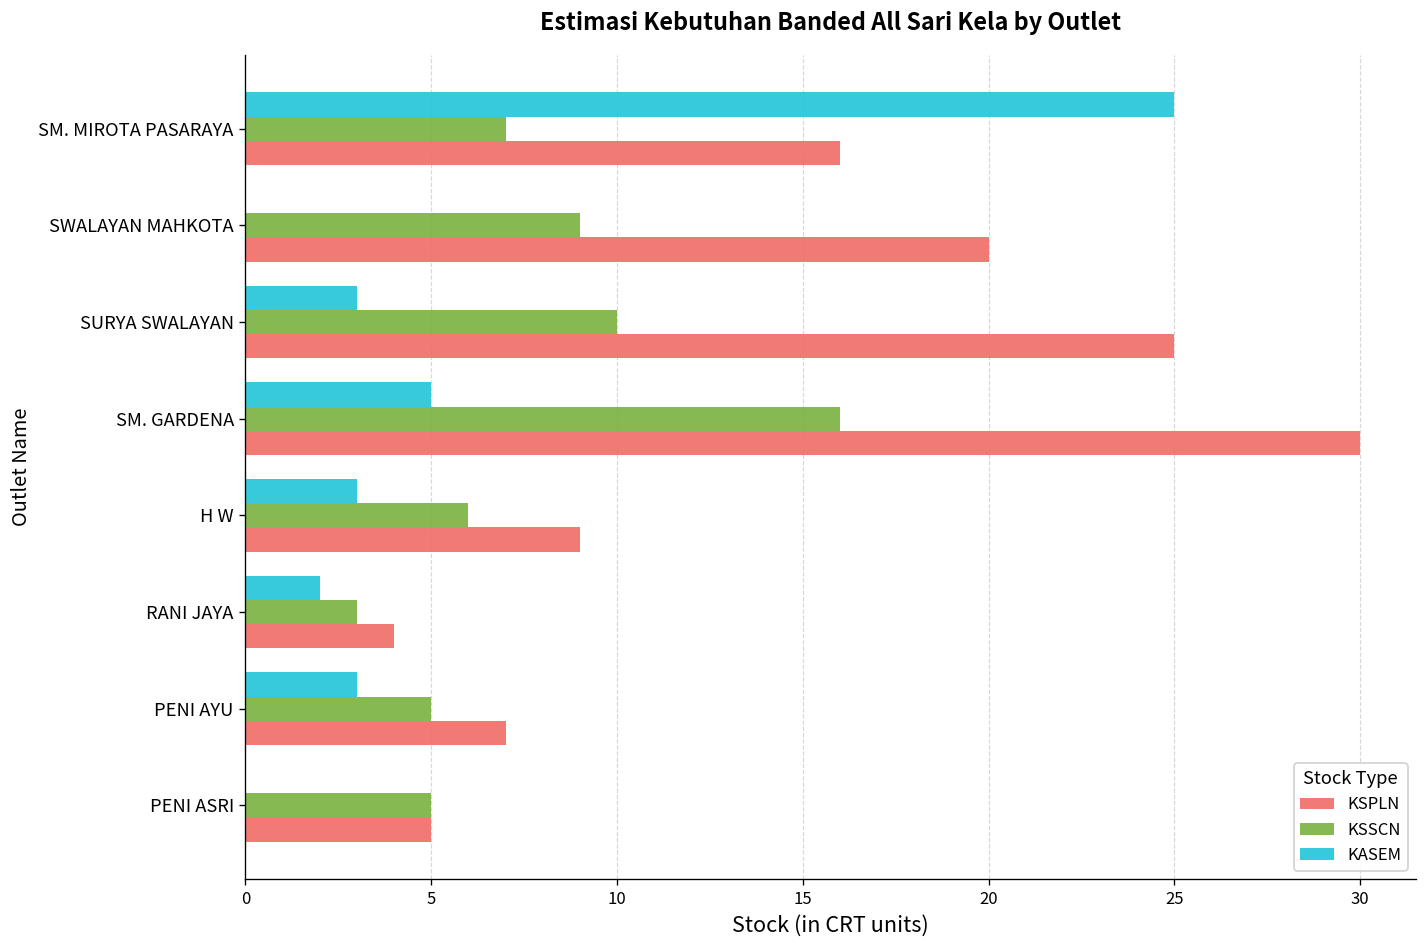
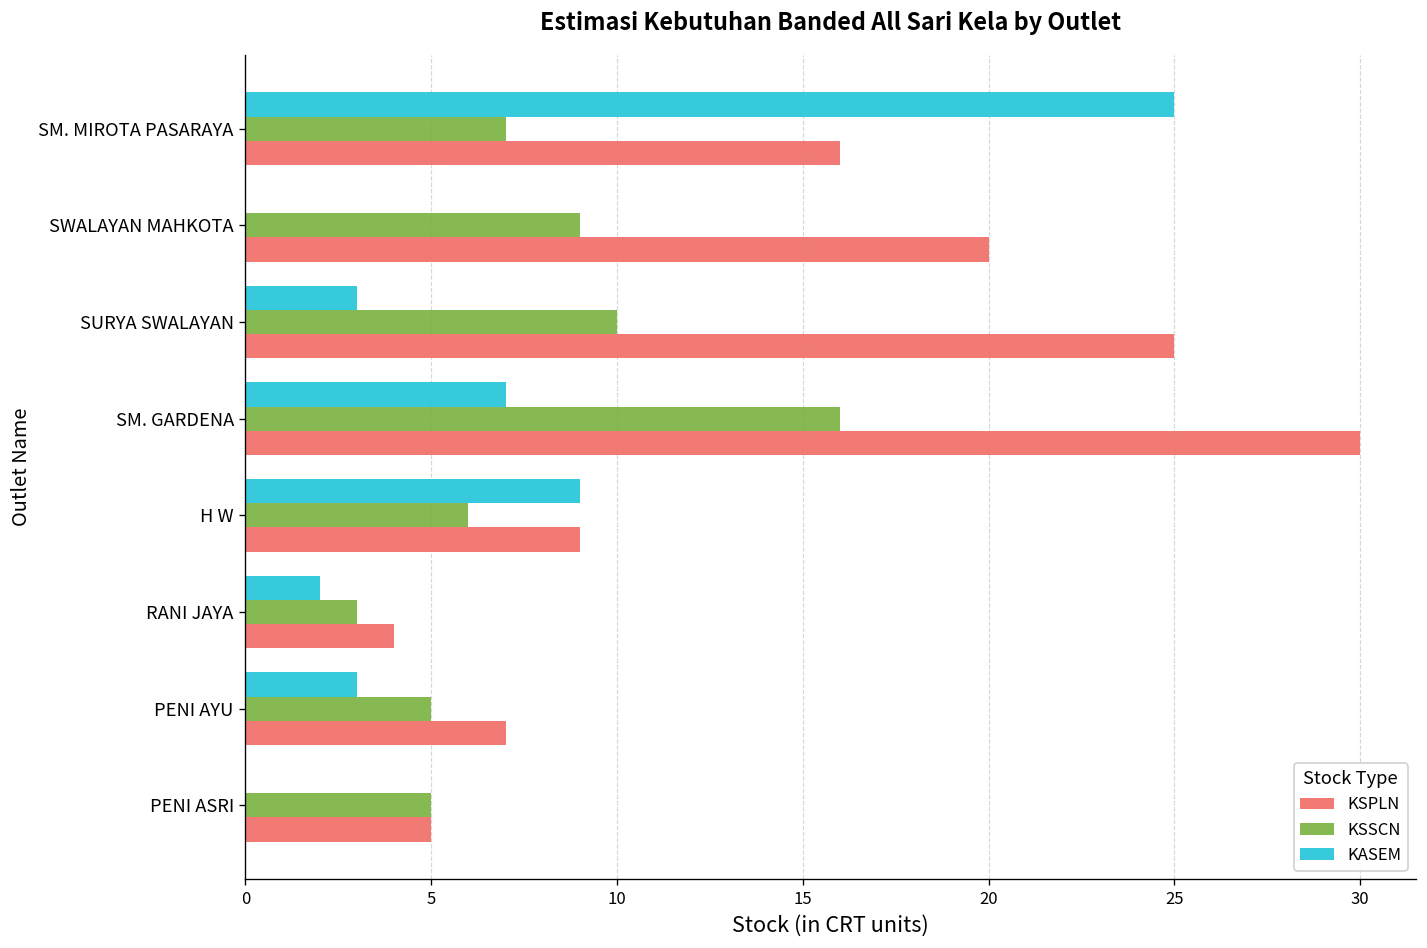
  {
    "KSPLN": {
      "SM. MIROTA PASARAYA": 16,
      "SWALAYAN MAHKOTA": 20,
      "SURYA SWALAYAN": 25,
      "SM. GARDENA": 30,
      "H W": 9,
      "RANI JAYA": 4,
      "PENI AYU": 7,
      "PENI ASRI": 5
    },
    "KSSCN": {
      "SM. MIROTA PASARAYA": 7,
      "SWALAYAN MAHKOTA": 9,
      "SURYA SWALAYAN": 10,
      "SM. GARDENA": 16,
      "H W": 6,
      "RANI JAYA": 3,
      "PENI AYU": 5,
      "PENI ASRI": 5
    },
    "KASEM": {
      "SM. MIROTA PASARAYA": 25,
      "SWALAYAN MAHKOTA": 0,
      "SURYA SWALAYAN": 3,
-     "SM. GARDENA": 5,
-     "H W": 3,
+     "SM. GARDENA": 7,
+     "H W": 9,
      "RANI JAYA": 2,
      "PENI AYU": 3,
      "PENI ASRI": 0
    }
  }
